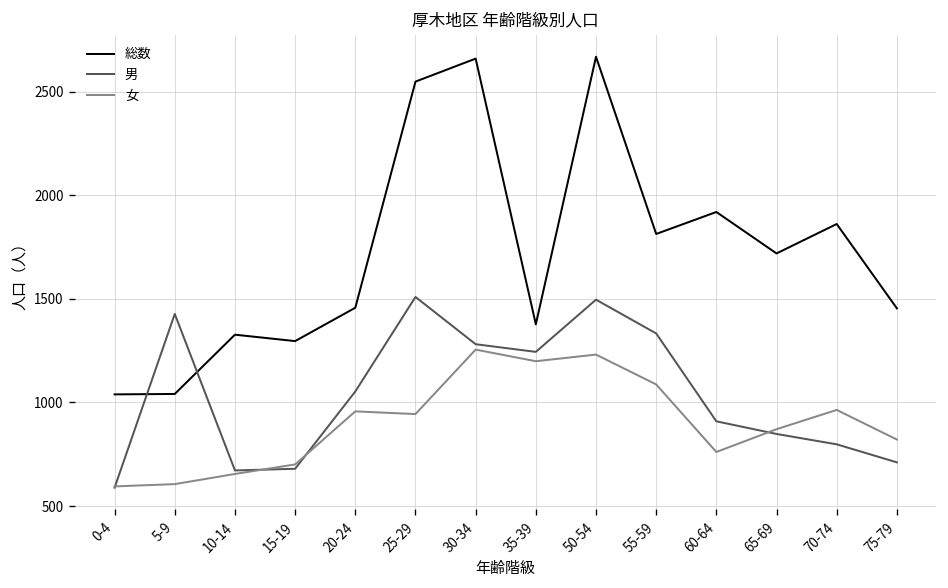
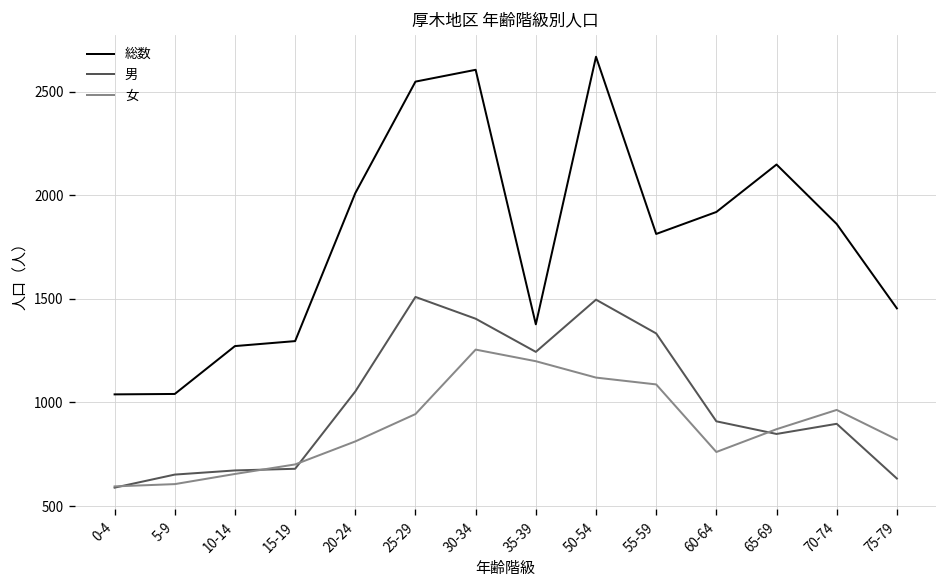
  {
    "総数": {
      "0-4": 1040,
      "5-9": 1040,
-     "10-14": 1330,
+     "10-14": 1270,
      "15-19": 1300,
-     "20-24": 1460,
+     "20-24": 2010,
      "25-29": 2550,
-     "30-34": 2660,
+     "30-34": 2610,
      "35-39": 1380,
      "50-54": 2670,
      "55-59": 1810,
      "60-64": 1920,
-     "65-69": 1720,
+     "65-69": 2150,
      "70-74": 1860,
      "75-79": 1450
    },
    "男": {
-     "5-9": 1430,
+     "5-9": 650,
      "10-14": 670,
      "15-19": 680,
      "20-24": 1050,
      "25-29": 1510,
-     "30-34": 1280,
+     "30-34": 1400,
      "35-39": 1240,
      "50-54": 1500,
      "55-59": 1330,
      "60-64": 910,
      "65-69": 850,
-     "70-74": 800,
-     "75-79": 710
+     "70-74": 900,
+     "75-79": 630
    },
    "女": {
      "5-9": 610,
      "10-14": 660,
      "15-19": 700,
-     "20-24": 960,
+     "20-24": 810,
      "25-29": 940,
      "30-34": 1260,
      "35-39": 1200,
-     "50-54": 1230,
+     "50-54": 1120,
      "55-59": 1090,
      "60-64": 760,
      "65-69": 870,
      "70-74": 960,
      "75-79": 820
    }
  }
